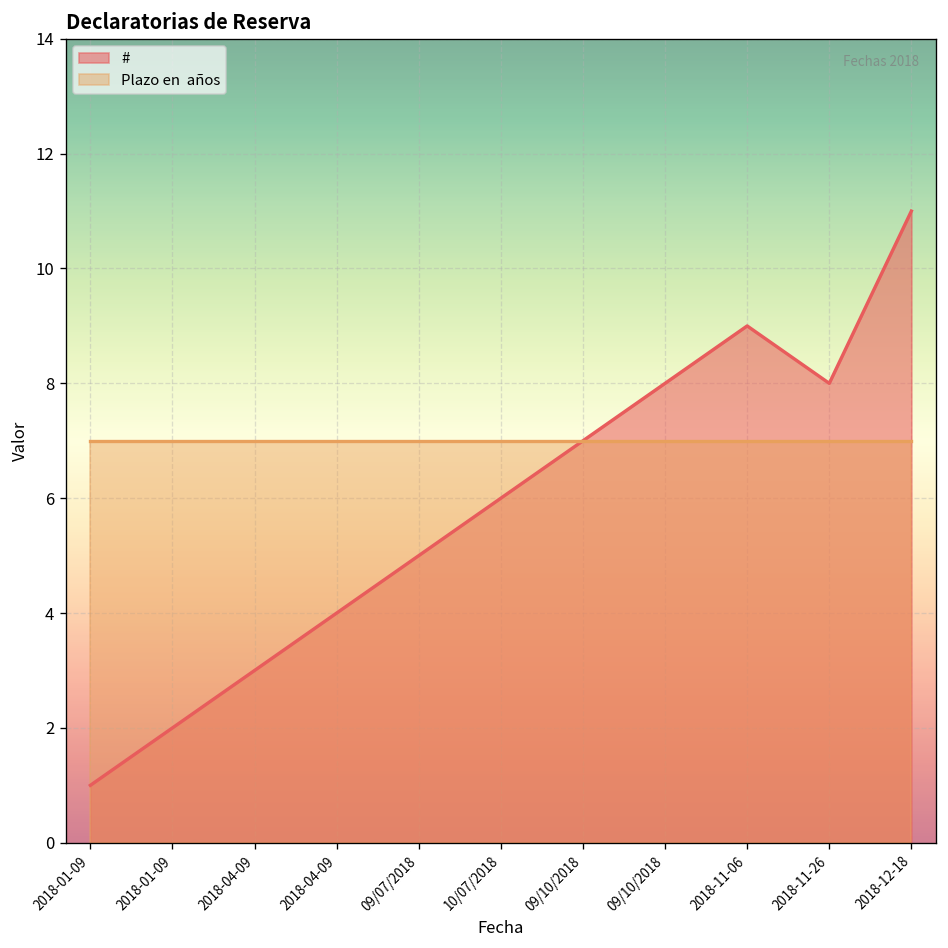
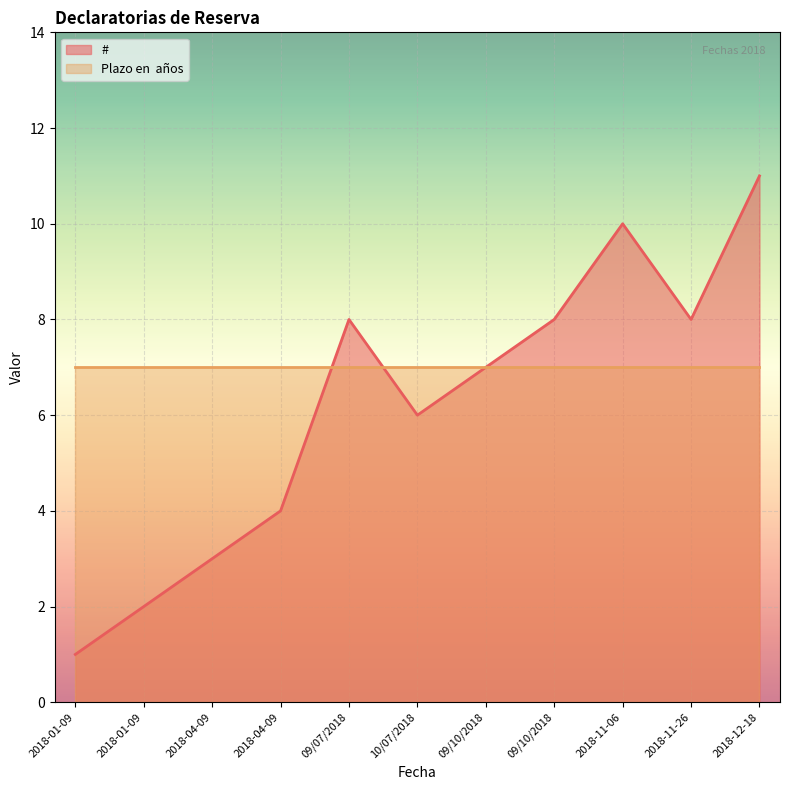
  {
    "#": {
-     "09/07/2018": 5,
+     "09/07/2018": 8,
      "10/07/2018": 6,
-     "2018-11-06": 9,
+     "2018-11-06": 10,
      "2018-11-26": 8,
      "2018-12-18": 11
    },
    "Plazo en años": {
      "09/07/2018": 7,
      "10/07/2018": 7,
      "2018-11-06": 7,
      "2018-11-26": 7,
      "2018-12-18": 7
    }
  }
